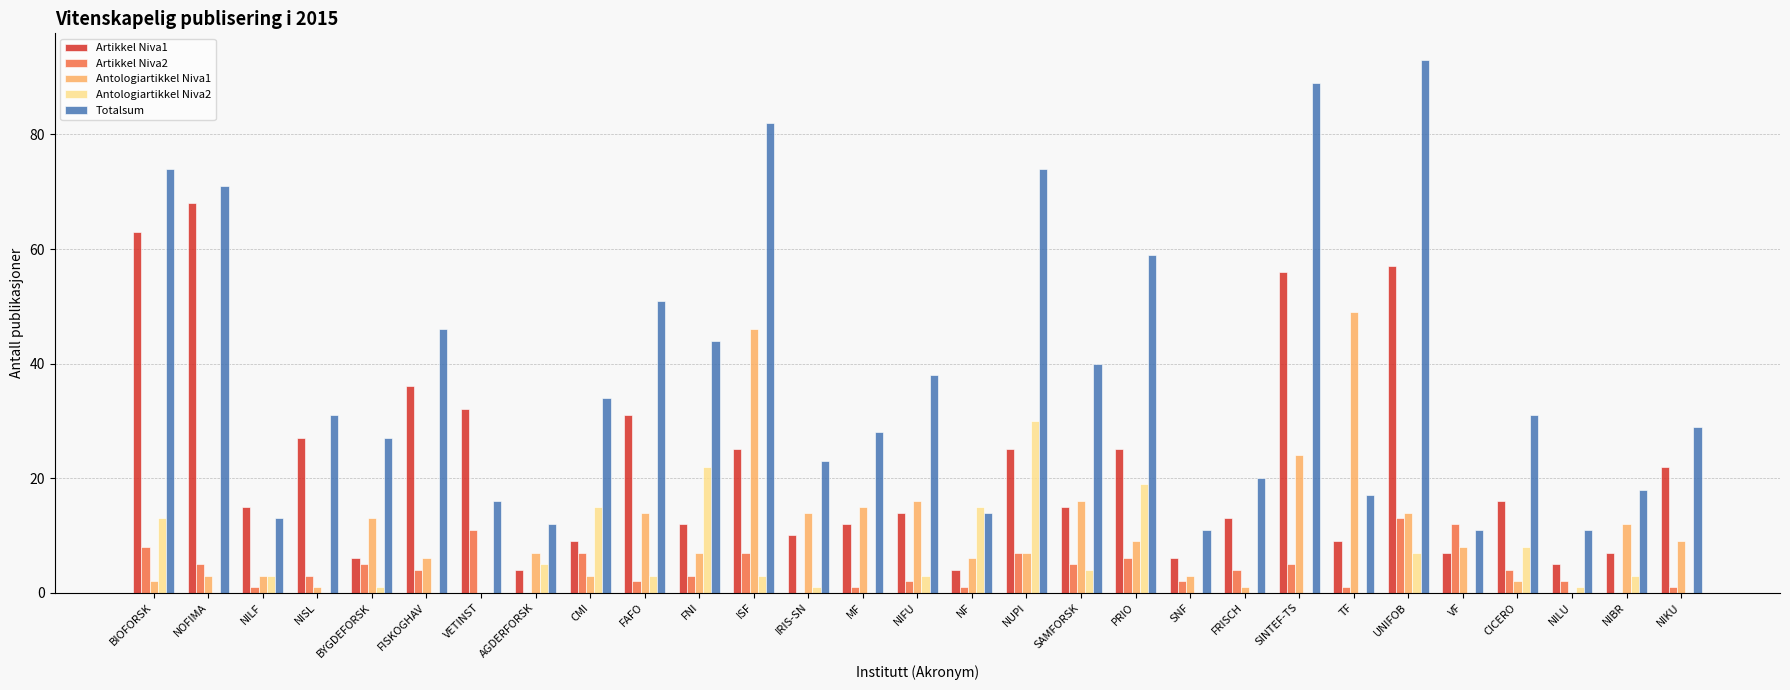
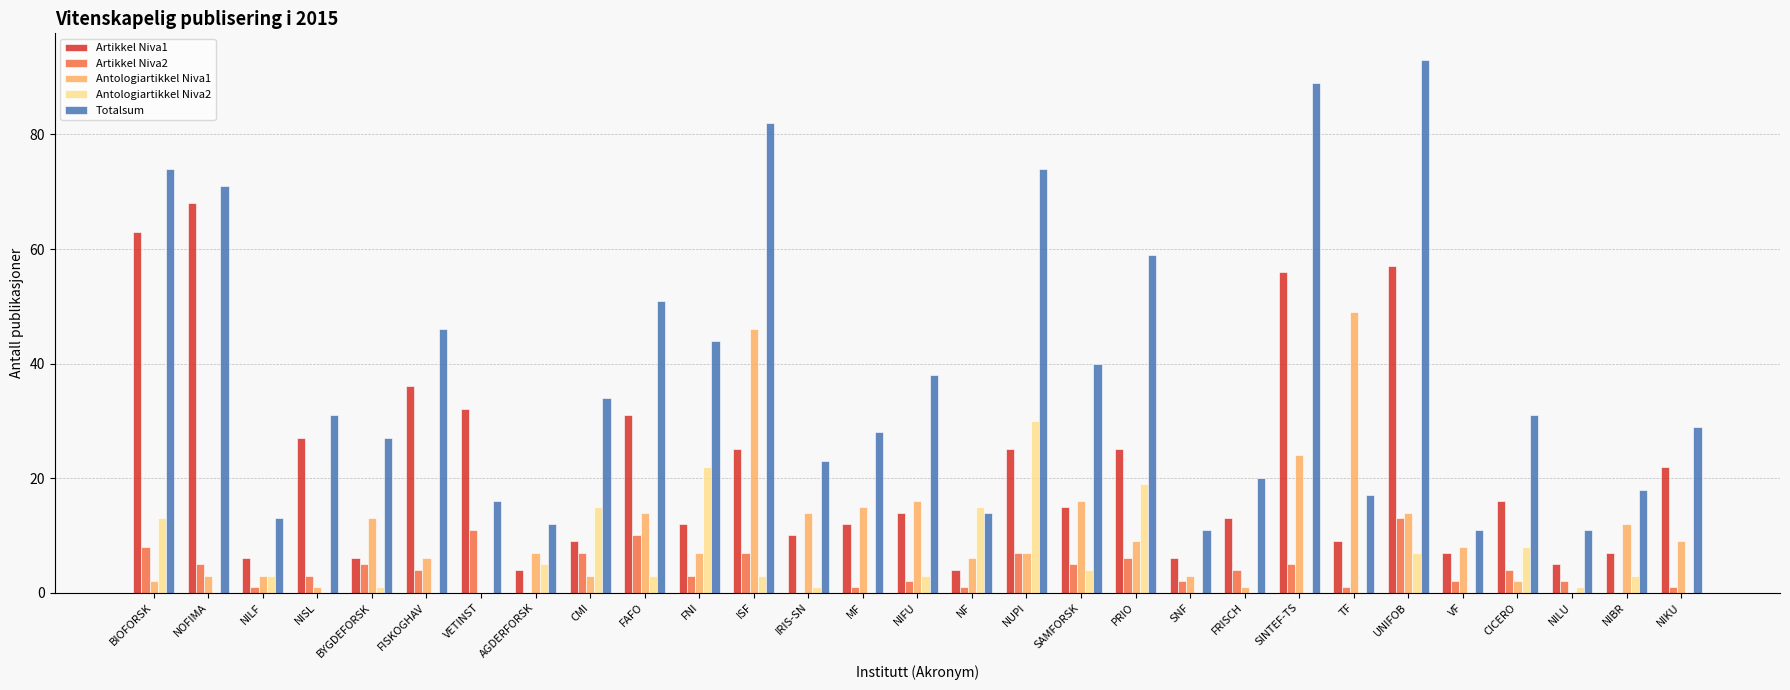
  {
    "Artikkel Niva1": {
      "BIOFORSK": 63,
      "NOFIMA": 68,
-     "NILF": 15,
+     "NILF": 6,
      "NISL": 27,
      "BYGDEFORSK": 6,
      "FISKOGHAV": 36,
      "VETINST": 32,
      "AGDERFORSK": 4,
      "CMI": 9,
      "FAFO": 31,
      "FNI": 12,
      "ISF": 25,
      "IRIS-SN": 10,
      "MF": 12,
      "NIFU": 14,
      "NF": 4,
      "NUPI": 25,
      "SAMFORSK": 15,
      "PRIO": 25,
      "SNF": 6,
      "FRISCH": 13,
      "SINTEF-TS": 56,
      "TF": 9,
      "UNIFOB": 57,
      "VF": 7,
      "CICERO": 16,
      "NILU": 5,
      "NIBR": 7,
      "NIKU": 22
    },
    "Artikkel Niva2": {
      "BIOFORSK": 8,
      "NOFIMA": 5,
      "NILF": 1,
      "NISL": 3,
      "BYGDEFORSK": 5,
      "FISKOGHAV": 4,
      "VETINST": 11,
      "AGDERFORSK": 0,
      "CMI": 7,
-     "FAFO": 2,
+     "FAFO": 10,
      "FNI": 3,
      "ISF": 7,
      "IRIS-SN": 0,
      "MF": 1,
      "NIFU": 2,
      "NF": 1,
      "NUPI": 7,
      "SAMFORSK": 5,
      "PRIO": 6,
      "SNF": 2,
      "FRISCH": 4,
      "SINTEF-TS": 5,
      "TF": 1,
      "UNIFOB": 13,
-     "VF": 12,
+     "VF": 2,
      "CICERO": 4,
      "NILU": 2,
      "NIBR": 0,
      "NIKU": 1
    },
    "Antologiartikkel Niva1": {
      "BIOFORSK": 2,
      "NOFIMA": 3,
      "NILF": 3,
      "NISL": 1,
      "BYGDEFORSK": 13,
      "FISKOGHAV": 6,
      "VETINST": 0,
      "AGDERFORSK": 7,
      "CMI": 3,
      "FAFO": 14,
      "FNI": 7,
      "ISF": 46,
      "IRIS-SN": 14,
      "MF": 15,
      "NIFU": 16,
      "NF": 6,
      "NUPI": 7,
      "SAMFORSK": 16,
      "PRIO": 9,
      "SNF": 3,
      "FRISCH": 1,
      "SINTEF-TS": 24,
      "TF": 49,
      "UNIFOB": 14,
      "VF": 8,
      "CICERO": 2,
      "NILU": 0,
      "NIBR": 12,
      "NIKU": 9
    },
    "Antologiartikkel Niva2": {
      "BIOFORSK": 13,
      "NOFIMA": 0,
      "NILF": 3,
      "NISL": 0,
      "BYGDEFORSK": 1,
      "FISKOGHAV": 0,
      "VETINST": 0,
      "AGDERFORSK": 5,
      "CMI": 15,
      "FAFO": 3,
      "FNI": 22,
      "ISF": 3,
      "IRIS-SN": 1,
      "MF": 0,
      "NIFU": 3,
      "NF": 15,
      "NUPI": 30,
      "SAMFORSK": 4,
      "PRIO": 19,
      "SNF": 0,
      "FRISCH": 0,
      "SINTEF-TS": 0,
      "TF": 0,
      "UNIFOB": 7,
      "VF": 0,
      "CICERO": 8,
      "NILU": 1,
      "NIBR": 3,
      "NIKU": 0
    },
    "Totalsum": {
      "BIOFORSK": 74,
      "NOFIMA": 71,
      "NILF": 13,
      "NISL": 31,
      "BYGDEFORSK": 27,
      "FISKOGHAV": 46,
      "VETINST": 16,
      "AGDERFORSK": 12,
      "CMI": 34,
      "FAFO": 51,
      "FNI": 44,
      "ISF": 82,
      "IRIS-SN": 23,
      "MF": 28,
      "NIFU": 38,
      "NF": 14,
      "NUPI": 74,
      "SAMFORSK": 40,
      "PRIO": 59,
      "SNF": 11,
      "FRISCH": 20,
      "SINTEF-TS": 89,
      "TF": 17,
      "UNIFOB": 93,
      "VF": 11,
      "CICERO": 31,
      "NILU": 11,
      "NIBR": 18,
      "NIKU": 29
    }
  }
